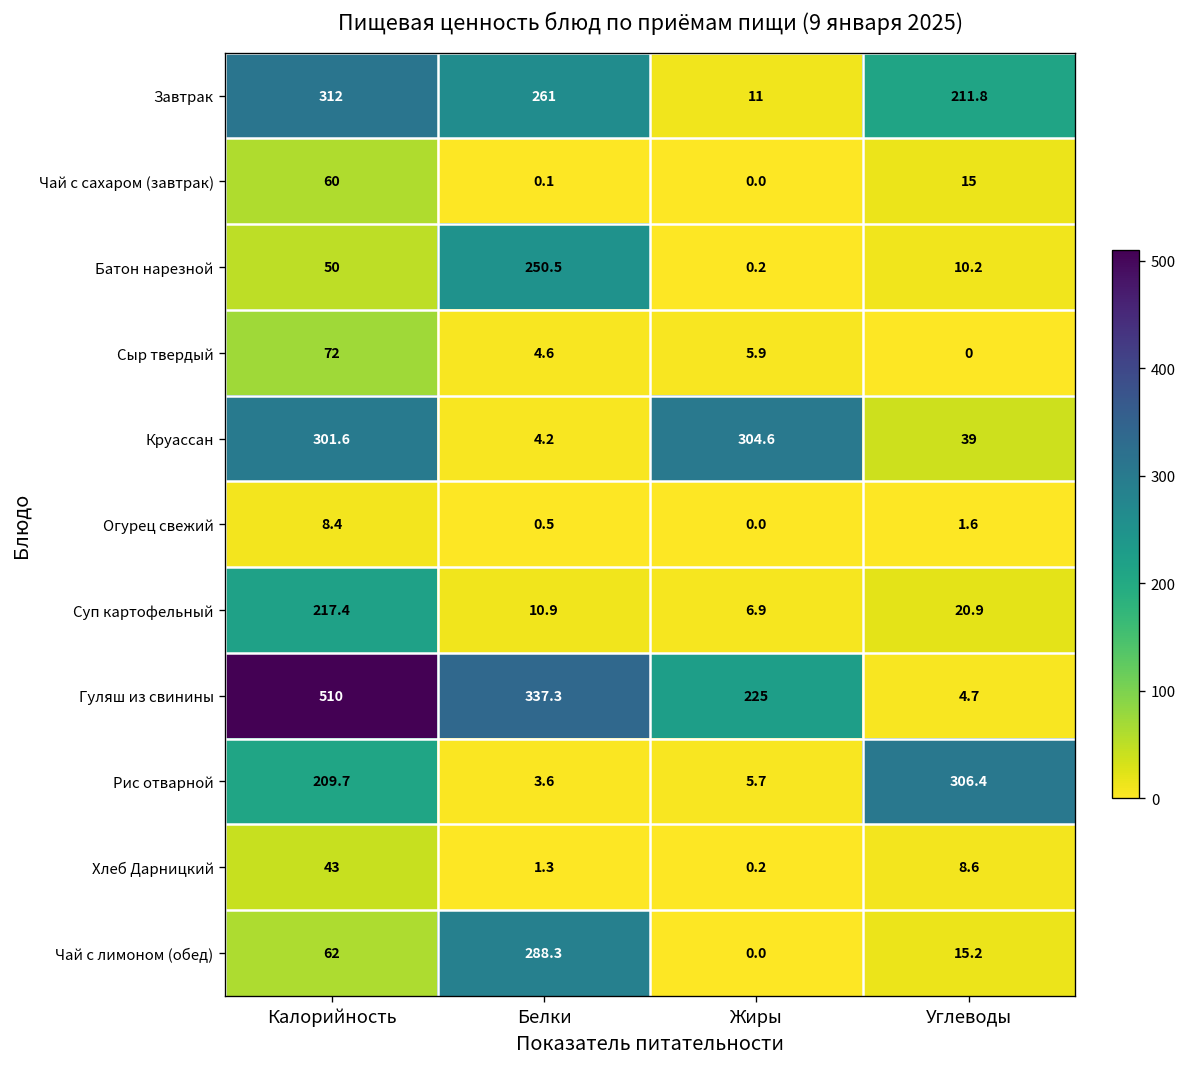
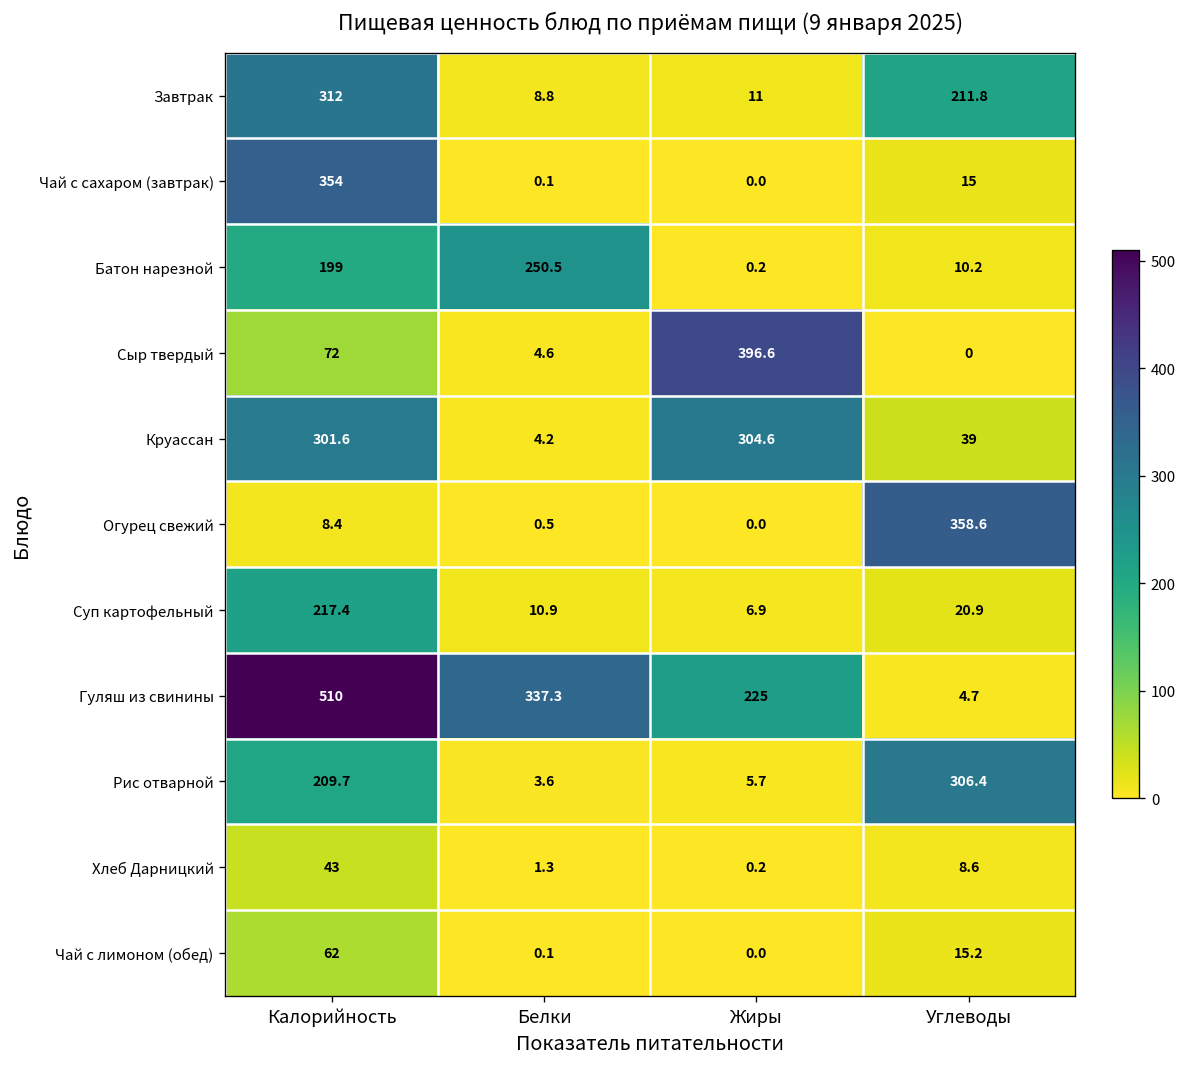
  {
    "Завтрак": {
      "Калорийность": 312,
-     "Белки": 261,
+     "Белки": 8.8,
      "Жиры": 11,
      "Углеводы": 211.8
    },
    "Чай с сахаром (завтрак)": {
-     "Калорийность": 60,
+     "Калорийность": 354,
      "Белки": 0.1,
      "Жиры": 0.0,
      "Углеводы": 15
    },
    "Батон нарезной": {
-     "Калорийность": 50,
+     "Калорийность": 199,
      "Белки": 250.5,
      "Жиры": 0.2,
      "Углеводы": 10.2
    },
    "Сыр твердый": {
      "Калорийность": 72,
      "Белки": 4.6,
-     "Жиры": 5.9,
+     "Жиры": 396.6,
      "Углеводы": 0
    },
    "Круассан": {
      "Калорийность": 301.6,
      "Белки": 4.2,
      "Жиры": 304.6,
      "Углеводы": 39
    },
    "Огурец свежий": {
      "Калорийность": 8.4,
      "Белки": 0.5,
      "Жиры": 0.0,
-     "Углеводы": 1.6
+     "Углеводы": 358.6
    },
    "Суп картофельный": {
      "Калорийность": 217.4,
      "Белки": 10.9,
      "Жиры": 6.9,
      "Углеводы": 20.9
    },
    "Гуляш из свинины": {
      "Калорийность": 510,
      "Белки": 337.3,
      "Жиры": 225,
      "Углеводы": 4.7
    },
    "Рис отварной": {
      "Калорийность": 209.7,
      "Белки": 3.6,
      "Жиры": 5.7,
      "Углеводы": 306.4
    },
    "Хлеб Дарницкий": {
      "Калорийность": 43,
      "Белки": 1.3,
      "Жиры": 0.2,
      "Углеводы": 8.6
    },
    "Чай с лимоном (обед)": {
      "Калорийность": 62,
-     "Белки": 288.3,
+     "Белки": 0.1,
      "Жиры": 0.0,
      "Углеводы": 15.2
    }
  }
